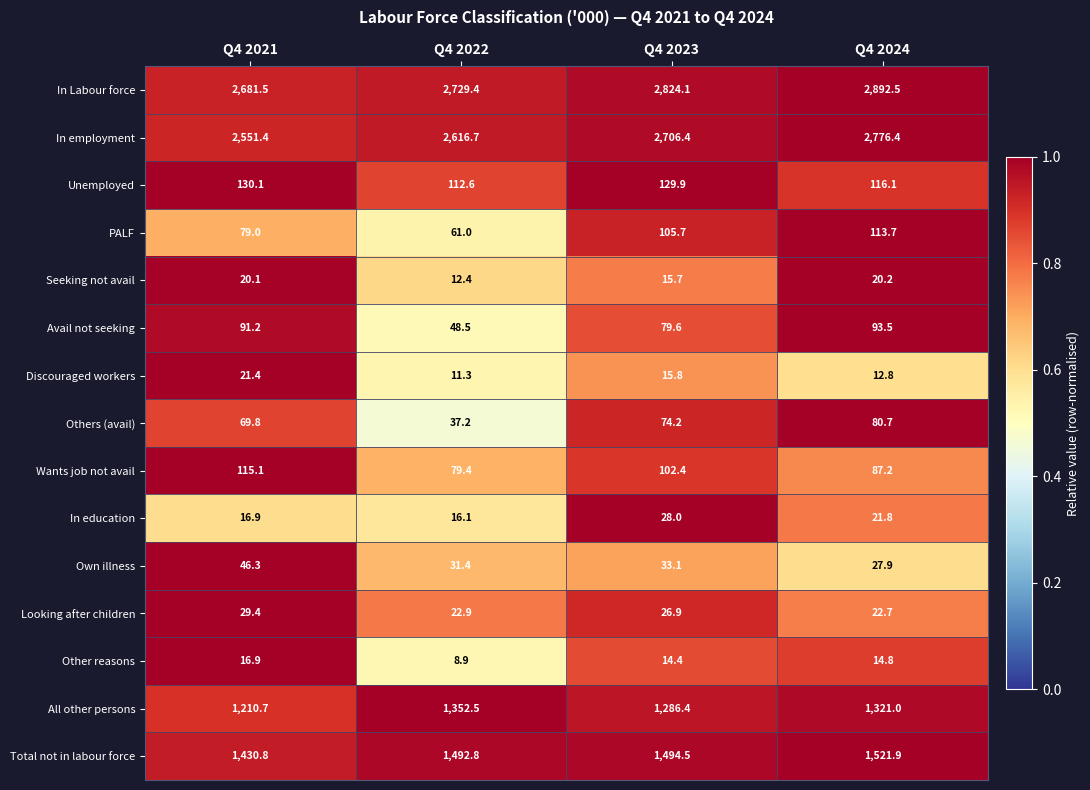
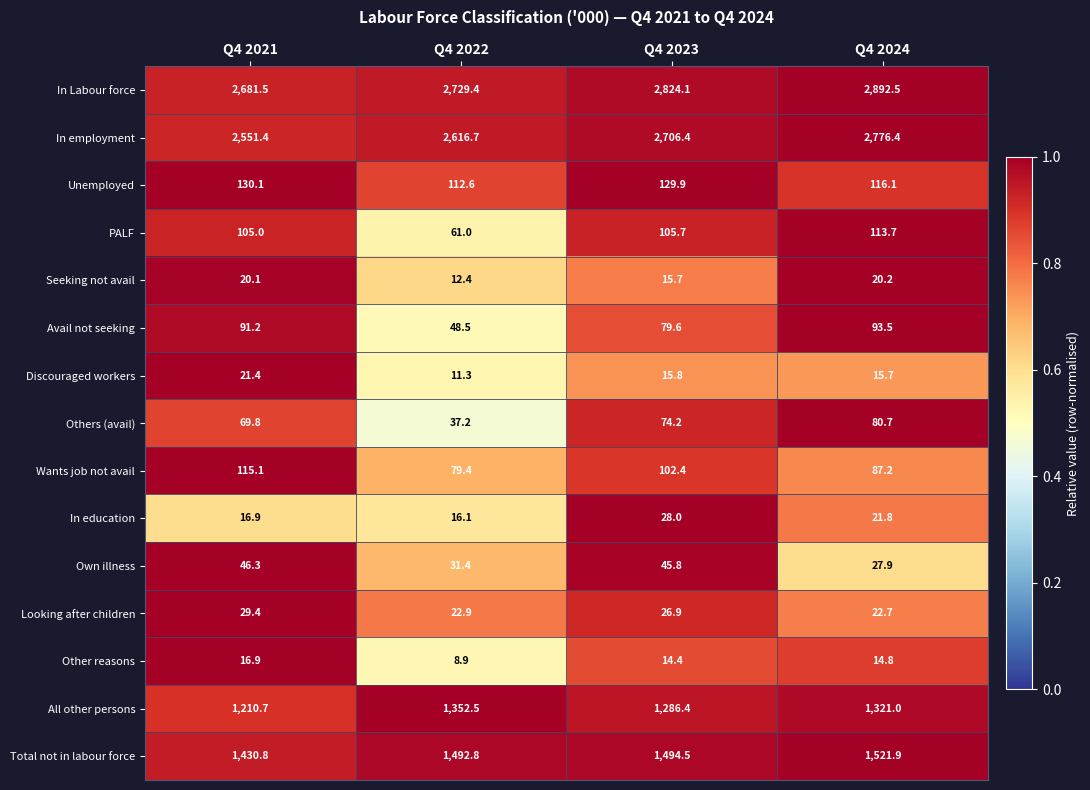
  {
    "In Labour force": {
      "Q4 2021": "2,681.5",
      "Q4 2022": "2,729.4",
      "Q4 2023": "2,824.1",
      "Q4 2024": "2,892.5"
    },
    "In employment": {
      "Q4 2021": "2,551.4",
      "Q4 2022": "2,616.7",
      "Q4 2023": "2,706.4",
      "Q4 2024": "2,776.4"
    },
    "Unemployed": {
      "Q4 2021": "130.1",
      "Q4 2022": "112.6",
      "Q4 2023": "129.9",
      "Q4 2024": "116.1"
    },
    "PALF": {
-     "Q4 2021": "79.0",
+     "Q4 2021": "105.0",
      "Q4 2022": "61.0",
      "Q4 2023": "105.7",
      "Q4 2024": "113.7"
    },
    "Seeking not avail": {
      "Q4 2021": "20.1",
      "Q4 2022": "12.4",
      "Q4 2023": "15.7",
      "Q4 2024": "20.2"
    },
    "Avail not seeking": {
      "Q4 2021": "91.2",
      "Q4 2022": "48.5",
      "Q4 2023": "79.6",
      "Q4 2024": "93.5"
    },
    "Discouraged workers": {
      "Q4 2021": "21.4",
      "Q4 2022": "11.3",
      "Q4 2023": "15.8",
-     "Q4 2024": "12.8"
+     "Q4 2024": "15.7"
    },
    "Others (avail)": {
      "Q4 2021": "69.8",
      "Q4 2022": "37.2",
      "Q4 2023": "74.2",
      "Q4 2024": "80.7"
    },
    "Wants job not avail": {
      "Q4 2021": "115.1",
      "Q4 2022": "79.4",
      "Q4 2023": "102.4",
      "Q4 2024": "87.2"
    },
    "In education": {
      "Q4 2021": "16.9",
      "Q4 2022": "16.1",
      "Q4 2023": "28.0",
      "Q4 2024": "21.8"
    },
    "Own illness": {
      "Q4 2021": "46.3",
      "Q4 2022": "31.4",
-     "Q4 2023": "33.1",
+     "Q4 2023": "45.8",
      "Q4 2024": "27.9"
    },
    "Looking after children": {
      "Q4 2021": "29.4",
      "Q4 2022": "22.9",
      "Q4 2023": "26.9",
      "Q4 2024": "22.7"
    },
    "Other reasons": {
      "Q4 2021": "16.9",
      "Q4 2022": "8.9",
      "Q4 2023": "14.4",
      "Q4 2024": "14.8"
    },
    "All other persons": {
      "Q4 2021": "1,210.7",
      "Q4 2022": "1,352.5",
      "Q4 2023": "1,286.4",
      "Q4 2024": "1,321.0"
    },
    "Total not in labour force": {
      "Q4 2021": "1,430.8",
      "Q4 2022": "1,492.8",
      "Q4 2023": "1,494.5",
      "Q4 2024": "1,521.9"
    }
  }
